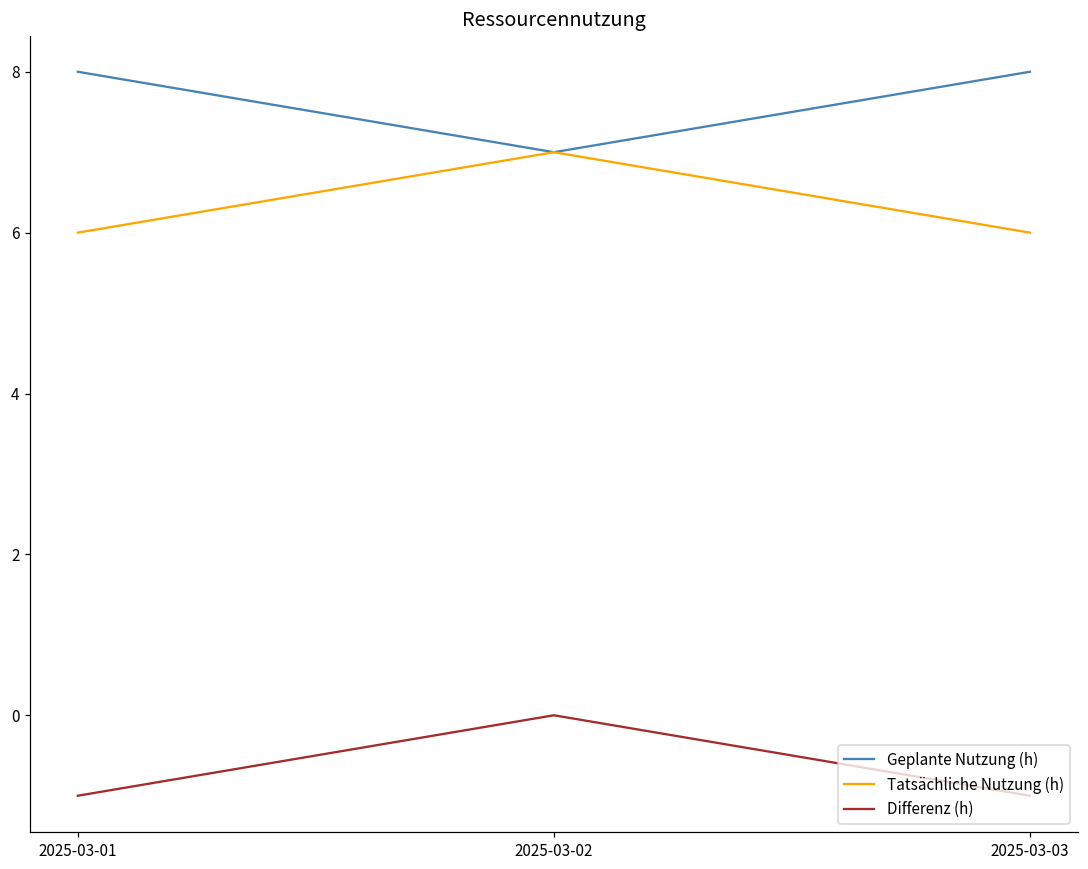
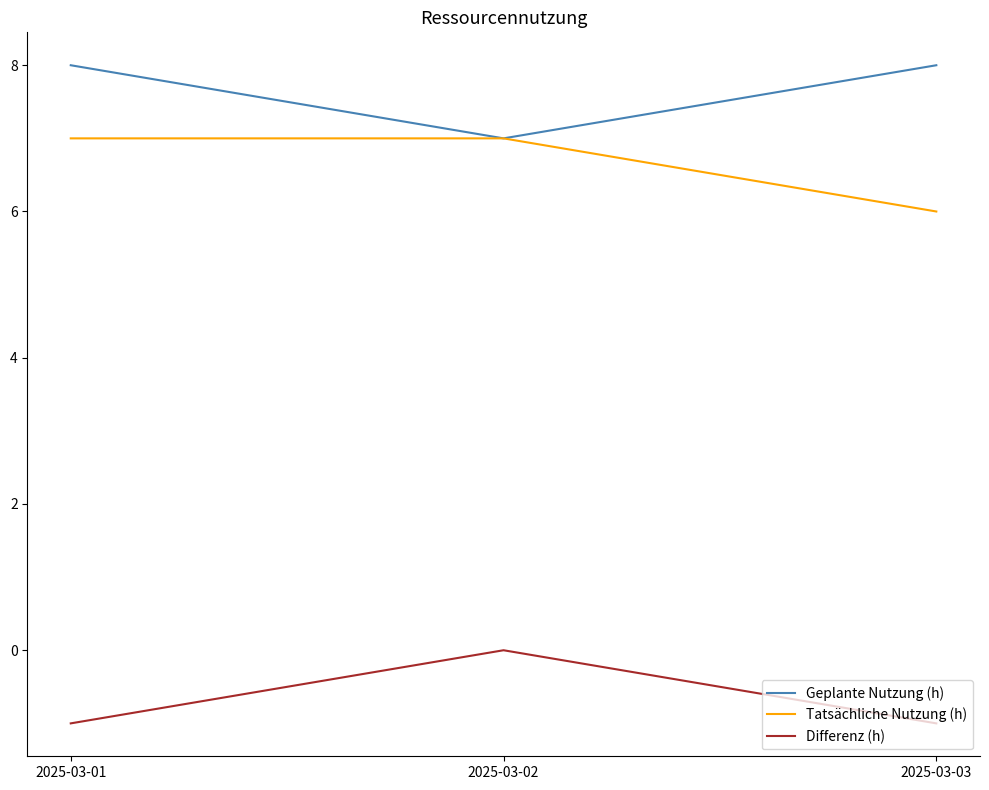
  {
    "Geplante Nutzung (h)": {
      "2025-03-01": 8,
      "2025-03-03": 8
    },
    "Tatsächliche Nutzung (h)": {
-     "2025-03-01": 6,
+     "2025-03-01": 7,
      "2025-03-03": 6
    },
    "Differenz (h)": {
      "2025-03-01": -1,
      "2025-03-02": 0
    }
  }
